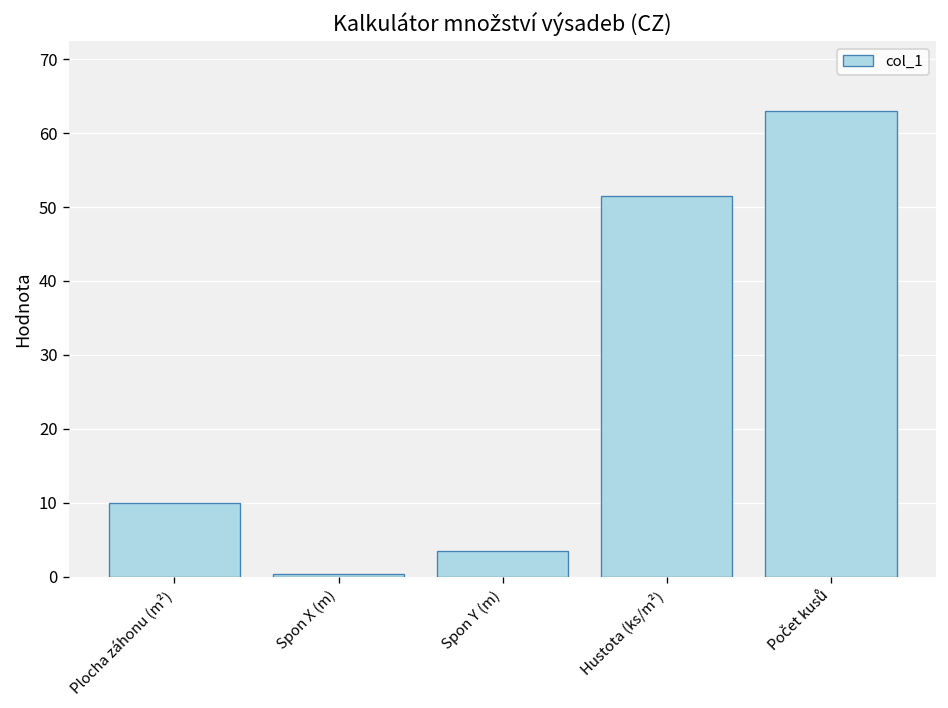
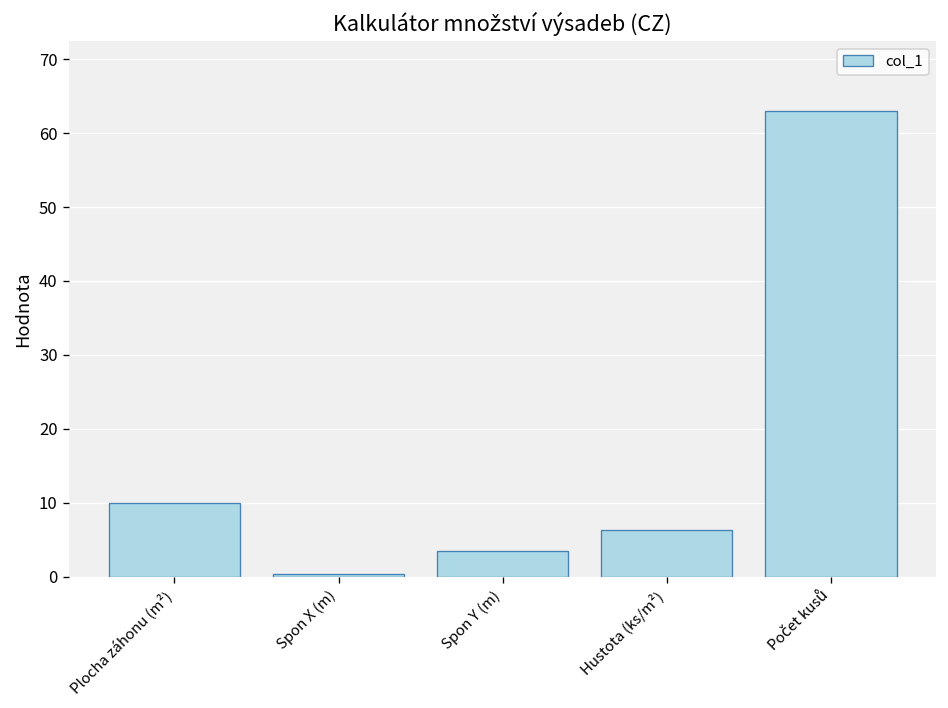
  {
    "Plocha záhonu (m²)": 10,
    "Spon Y (m)": 4,
-   "Hustota (ks/m²)": 51,
+   "Hustota (ks/m²)": 6,
    "Počet kusů": 63
  }
